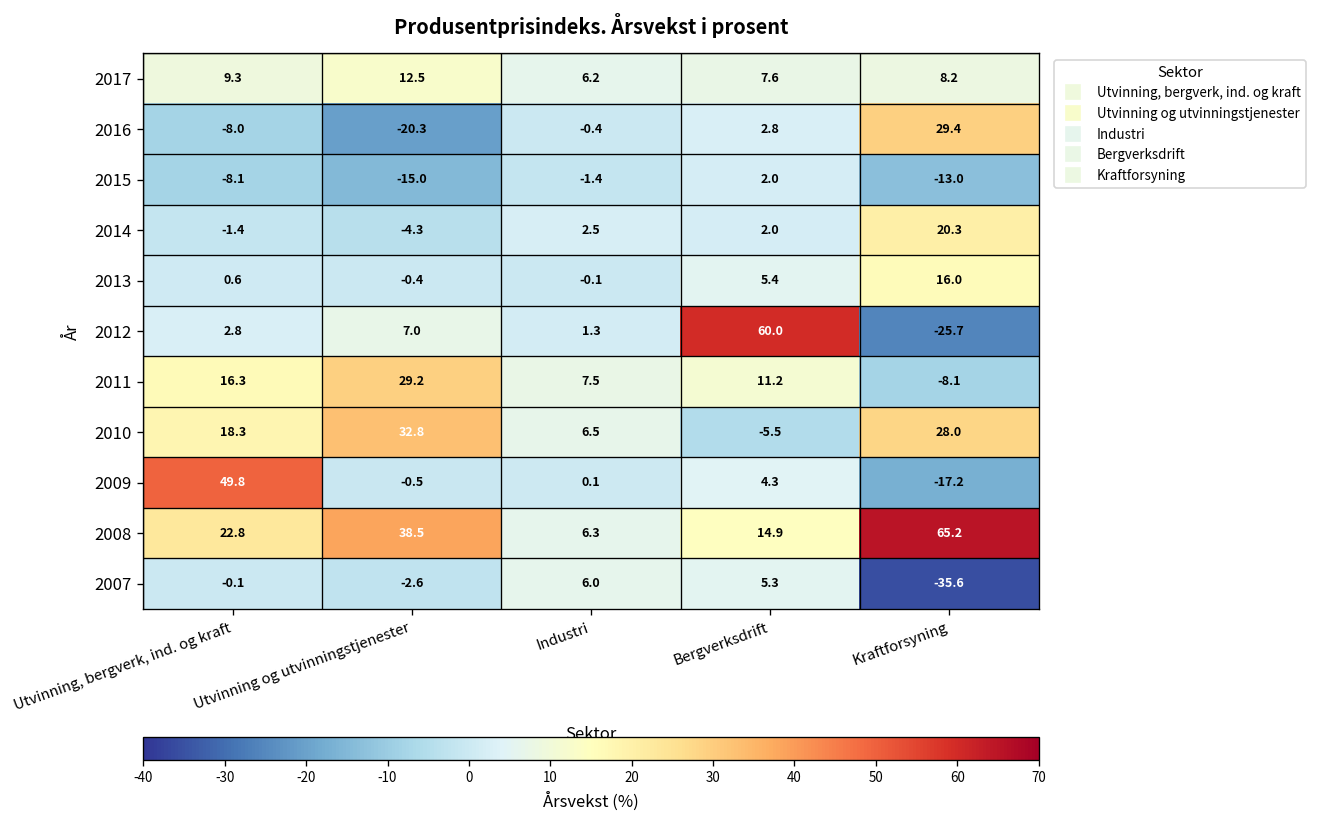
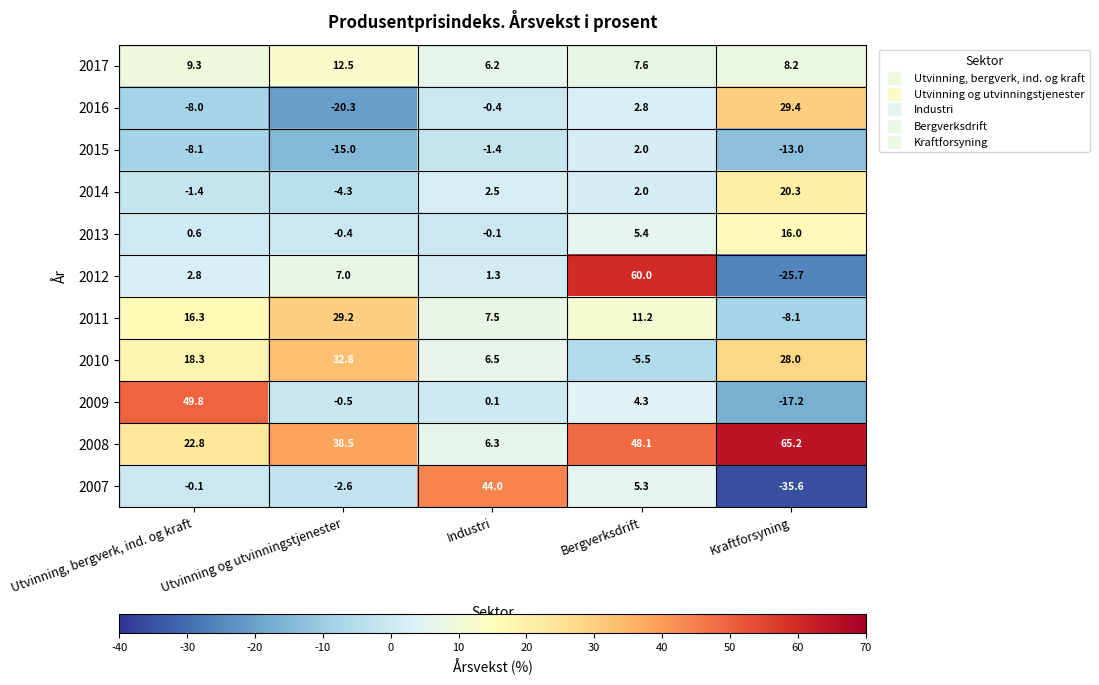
  {
    "2017": {
      "Utvinning, bergverk, ind. og kraft": 9.3,
      "Utvinning og utvinningstjenester": 12.5,
      "Industri": 6.2,
      "Bergverksdrift": 7.6,
      "Kraftforsyning": 8.2
    },
    "2016": {
      "Utvinning, bergverk, ind. og kraft": -8.0,
      "Utvinning og utvinningstjenester": -20.3,
      "Industri": -0.4,
      "Bergverksdrift": 2.8,
      "Kraftforsyning": 29.4
    },
    "2015": {
      "Utvinning, bergverk, ind. og kraft": -8.1,
      "Utvinning og utvinningstjenester": -15.0,
      "Industri": -1.4,
      "Bergverksdrift": 2.0,
      "Kraftforsyning": -13.0
    },
    "2014": {
      "Utvinning, bergverk, ind. og kraft": -1.4,
      "Utvinning og utvinningstjenester": -4.3,
      "Industri": 2.5,
      "Bergverksdrift": 2.0,
      "Kraftforsyning": 20.3
    },
    "2013": {
      "Utvinning, bergverk, ind. og kraft": 0.6,
      "Utvinning og utvinningstjenester": -0.4,
      "Industri": -0.1,
      "Bergverksdrift": 5.4,
      "Kraftforsyning": 16.0
    },
    "2012": {
      "Utvinning, bergverk, ind. og kraft": 2.8,
      "Utvinning og utvinningstjenester": 7.0,
      "Industri": 1.3,
      "Bergverksdrift": 60.0,
      "Kraftforsyning": -25.7
    },
    "2011": {
      "Utvinning, bergverk, ind. og kraft": 16.3,
      "Utvinning og utvinningstjenester": 29.2,
      "Industri": 7.5,
      "Bergverksdrift": 11.2,
      "Kraftforsyning": -8.1
    },
    "2010": {
      "Utvinning, bergverk, ind. og kraft": 18.3,
      "Utvinning og utvinningstjenester": 32.8,
      "Industri": 6.5,
      "Bergverksdrift": -5.5,
      "Kraftforsyning": 28.0
    },
    "2009": {
      "Utvinning, bergverk, ind. og kraft": 49.8,
      "Utvinning og utvinningstjenester": -0.5,
      "Industri": 0.1,
      "Bergverksdrift": 4.3,
      "Kraftforsyning": -17.2
    },
    "2008": {
      "Utvinning, bergverk, ind. og kraft": 22.8,
      "Utvinning og utvinningstjenester": 38.5,
      "Industri": 6.3,
-     "Bergverksdrift": 14.9,
+     "Bergverksdrift": 48.1,
      "Kraftforsyning": 65.2
    },
    "2007": {
      "Utvinning, bergverk, ind. og kraft": -0.1,
      "Utvinning og utvinningstjenester": -2.6,
-     "Industri": 6.0,
+     "Industri": 44.0,
      "Bergverksdrift": 5.3,
      "Kraftforsyning": -35.6
    }
  }
